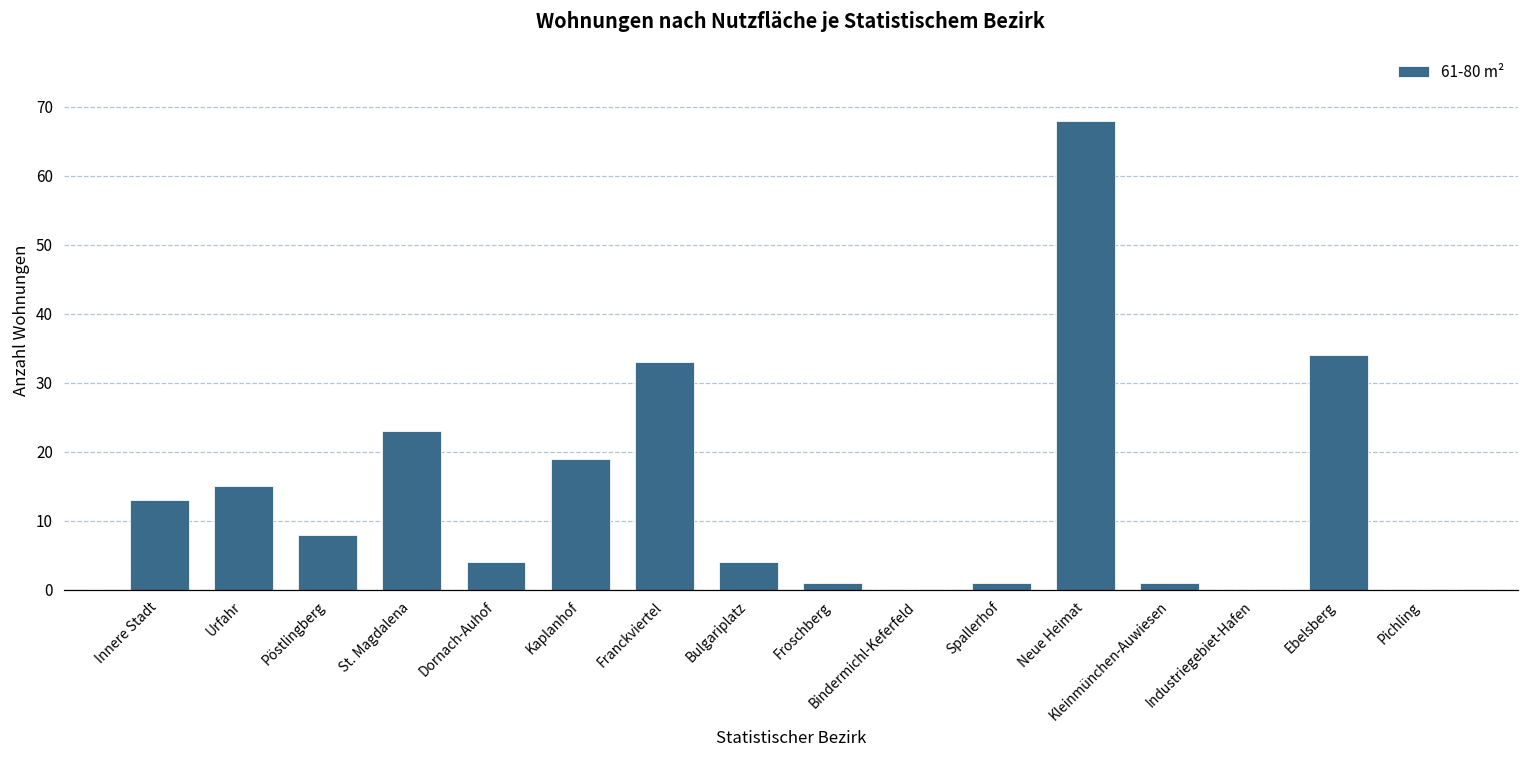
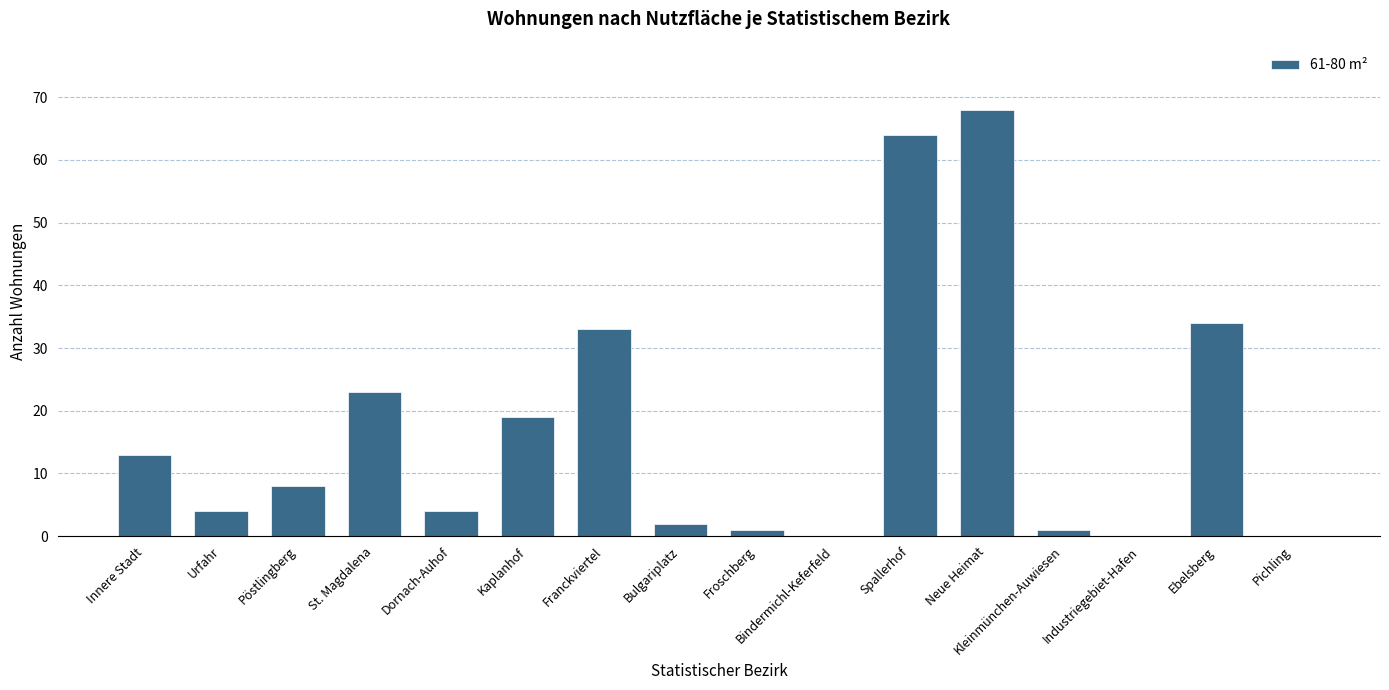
  {
    "Innere Stadt": 13,
-   "Urfahr": 15,
+   "Urfahr": 4,
    "Pöstlingberg": 8,
    "St. Magdalena": 23,
    "Dornach-Auhof": 4,
    "Kaplanhof": 19,
    "Franckviertel": 33,
-   "Bulgariplatz": 4,
+   "Bulgariplatz": 2,
    "Froschberg": 1,
    "Bindermichl-Keferfeld": 0,
-   "Spallerhof": 1,
+   "Spallerhof": 64,
    "Neue Heimat": 68,
    "Kleinmünchen-Auwiesen": 1,
    "Industriegebiet-Hafen": 0,
    "Ebelsberg": 34,
    "Pichling": 0
  }
